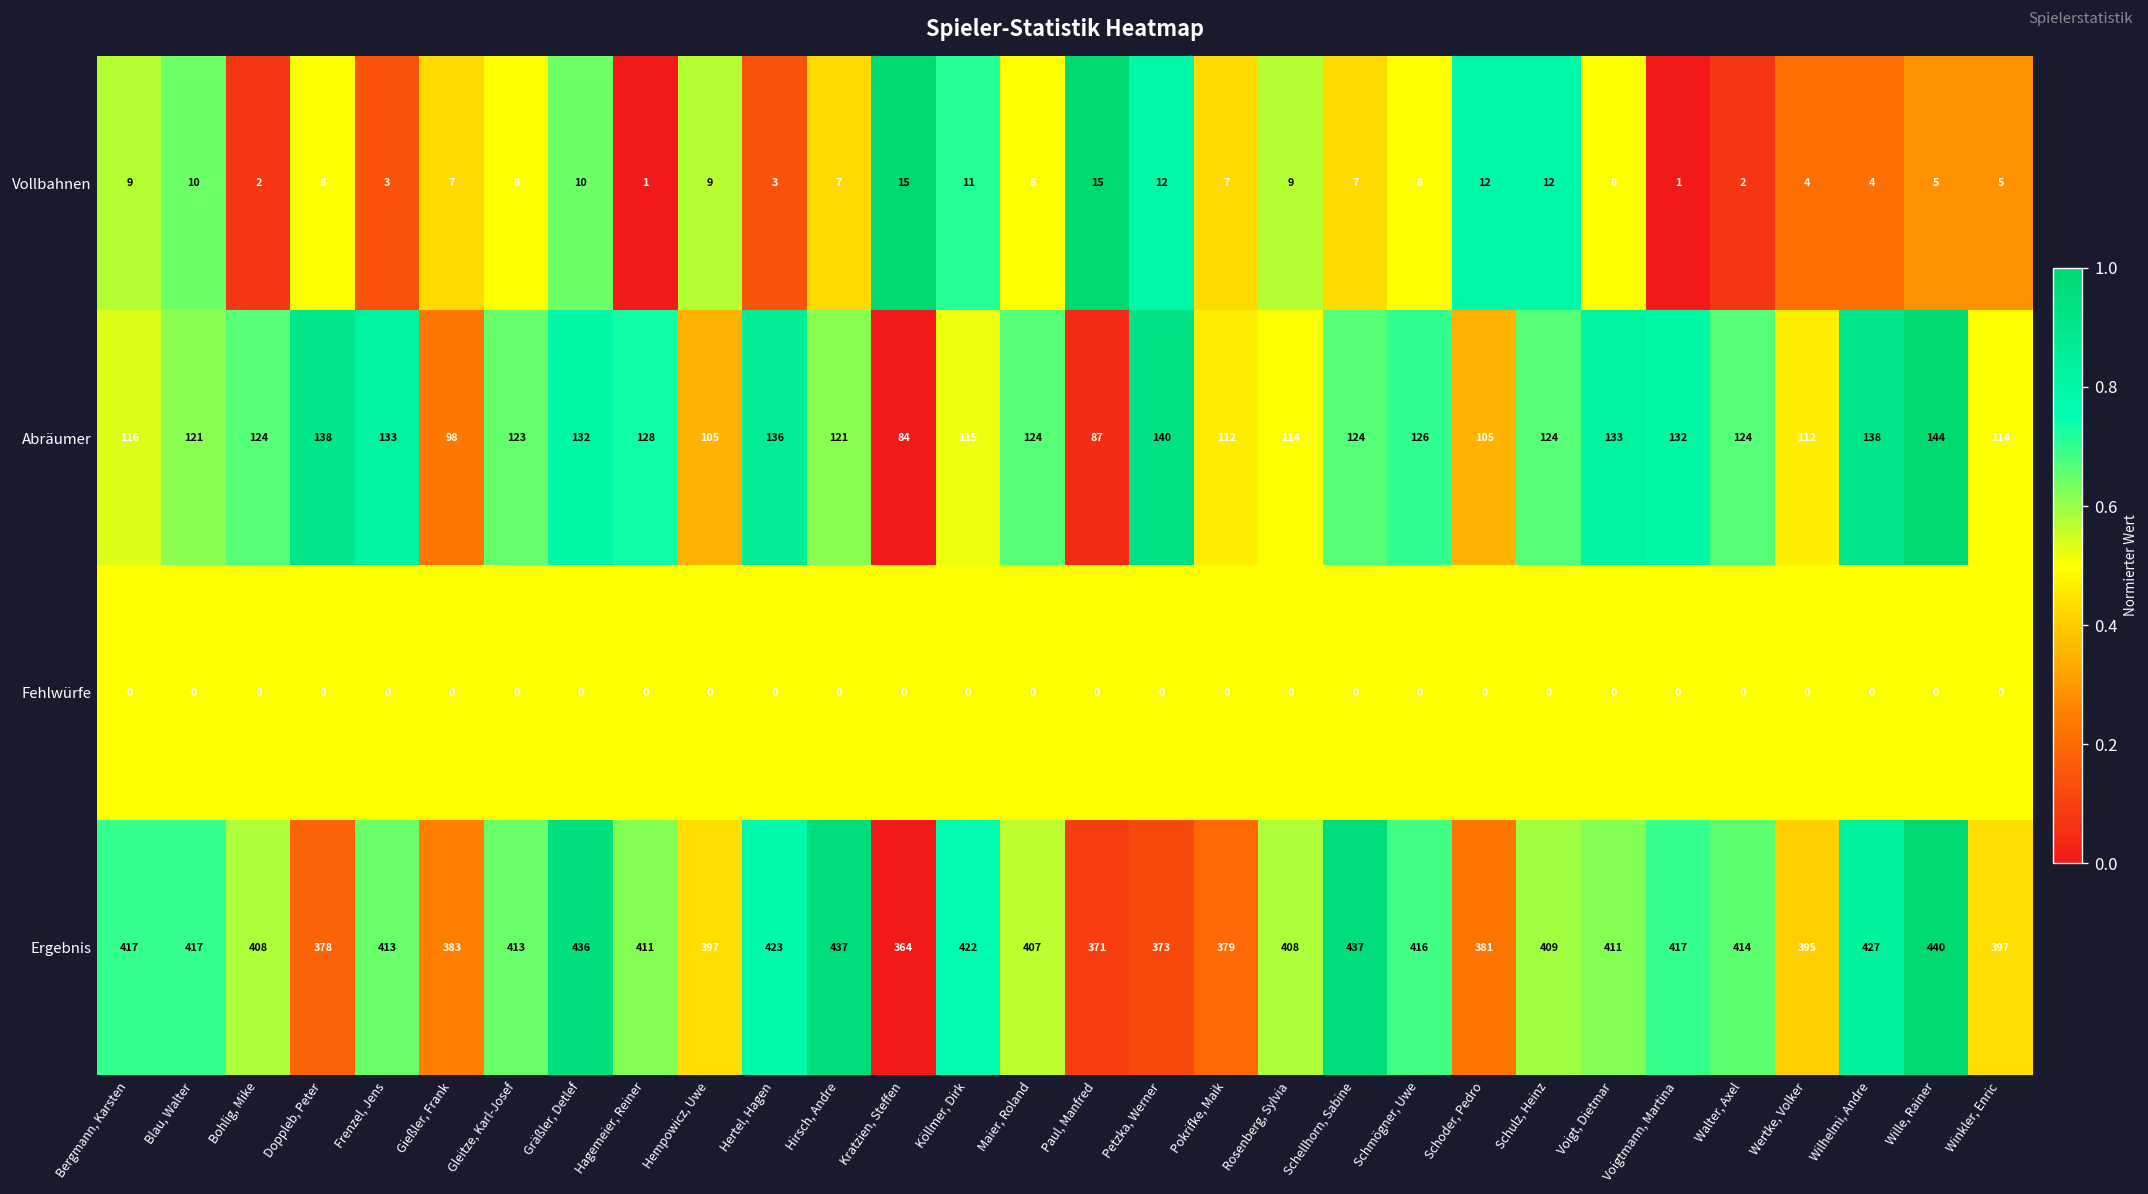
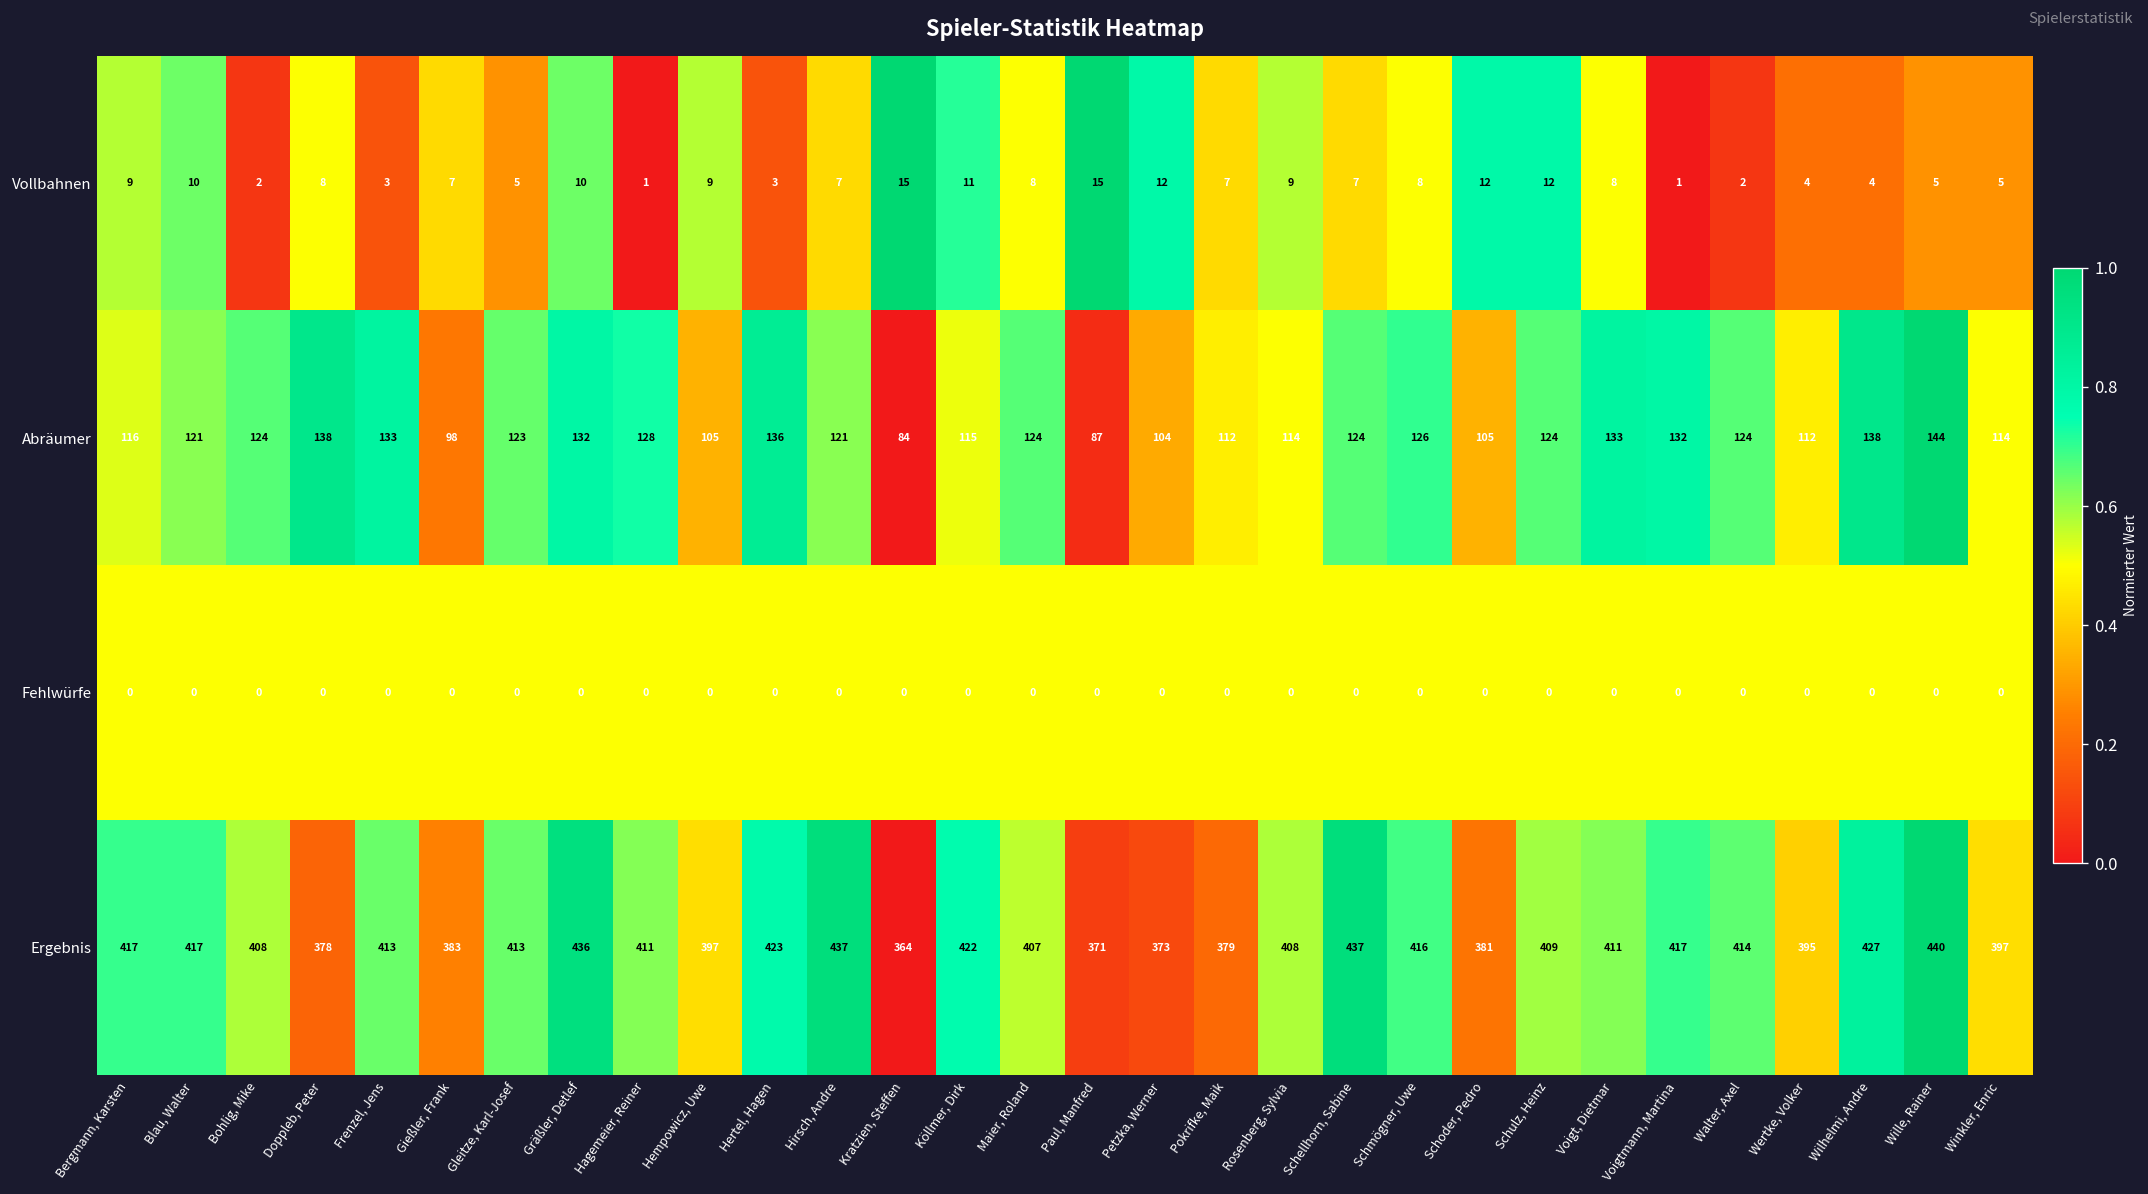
  {
    "Vollbahnen": {
      "Bergmann, Karsten": 9,
      "Blau, Walter": 10,
      "Bohlig, Mike": 2,
      "Doppleb, Peter": 8,
      "Frenzel, Jens": 3,
      "Gießler, Frank": 7,
-     "Gleitze, Karl-Josef": 8,
+     "Gleitze, Karl-Josef": 5,
      "Gräßler, Detlef": 10,
      "Hagemeier, Reiner": 1,
      "Hempowicz, Uwe": 9,
      "Hertel, Hagen": 3,
      "Hirsch, Andre": 7,
      "Kratzien, Steffen": 15,
      "Köllmer, Dirk": 11,
      "Maier, Roland": 8,
      "Paul, Manfred": 15,
      "Petzka, Werner": 12,
      "Pokrifke, Maik": 7,
      "Rosenberg, Sylvia": 9,
      "Schellhorn, Sabine": 7,
      "Schmögner, Uwe": 8,
      "Schoder, Pedro": 12,
      "Schulz, Heinz": 12,
      "Voigt, Dietmar": 8,
      "Voigtmann, Martina": 1,
      "Walter, Axel": 2,
      "Wertke, Volker": 4,
      "Wilhelmi, Andre": 4,
      "Wille, Rainer": 5,
      "Winkler, Enric": 5
    },
    "Abräumer": {
      "Bergmann, Karsten": 116,
      "Blau, Walter": 121,
      "Bohlig, Mike": 124,
      "Doppleb, Peter": 138,
      "Frenzel, Jens": 133,
      "Gießler, Frank": 98,
      "Gleitze, Karl-Josef": 123,
      "Gräßler, Detlef": 132,
      "Hagemeier, Reiner": 128,
      "Hempowicz, Uwe": 105,
      "Hertel, Hagen": 136,
      "Hirsch, Andre": 121,
      "Kratzien, Steffen": 84,
      "Köllmer, Dirk": 115,
      "Maier, Roland": 124,
      "Paul, Manfred": 87,
-     "Petzka, Werner": 140,
+     "Petzka, Werner": 104,
      "Pokrifke, Maik": 112,
      "Rosenberg, Sylvia": 114,
      "Schellhorn, Sabine": 124,
      "Schmögner, Uwe": 126,
      "Schoder, Pedro": 105,
      "Schulz, Heinz": 124,
      "Voigt, Dietmar": 133,
      "Voigtmann, Martina": 132,
      "Walter, Axel": 124,
      "Wertke, Volker": 112,
      "Wilhelmi, Andre": 138,
      "Wille, Rainer": 144,
      "Winkler, Enric": 114
    },
    "Fehlwürfe": {
      "Bergmann, Karsten": 0,
      "Blau, Walter": 0,
      "Bohlig, Mike": 0,
      "Doppleb, Peter": 0,
      "Frenzel, Jens": 0,
      "Gießler, Frank": 0,
      "Gleitze, Karl-Josef": 0,
      "Gräßler, Detlef": 0,
      "Hagemeier, Reiner": 0,
      "Hempowicz, Uwe": 0,
      "Hertel, Hagen": 0,
      "Hirsch, Andre": 0,
      "Kratzien, Steffen": 0,
      "Köllmer, Dirk": 0,
      "Maier, Roland": 0,
      "Paul, Manfred": 0,
      "Petzka, Werner": 0,
      "Pokrifke, Maik": 0,
      "Rosenberg, Sylvia": 0,
      "Schellhorn, Sabine": 0,
      "Schmögner, Uwe": 0,
      "Schoder, Pedro": 0,
      "Schulz, Heinz": 0,
      "Voigt, Dietmar": 0,
      "Voigtmann, Martina": 0,
      "Walter, Axel": 0,
      "Wertke, Volker": 0,
      "Wilhelmi, Andre": 0,
      "Wille, Rainer": 0,
      "Winkler, Enric": 0
    },
    "Ergebnis": {
      "Bergmann, Karsten": 417,
      "Blau, Walter": 417,
      "Bohlig, Mike": 408,
      "Doppleb, Peter": 378,
      "Frenzel, Jens": 413,
      "Gießler, Frank": 383,
      "Gleitze, Karl-Josef": 413,
      "Gräßler, Detlef": 436,
      "Hagemeier, Reiner": 411,
      "Hempowicz, Uwe": 397,
      "Hertel, Hagen": 423,
      "Hirsch, Andre": 437,
      "Kratzien, Steffen": 364,
      "Köllmer, Dirk": 422,
      "Maier, Roland": 407,
      "Paul, Manfred": 371,
      "Petzka, Werner": 373,
      "Pokrifke, Maik": 379,
      "Rosenberg, Sylvia": 408,
      "Schellhorn, Sabine": 437,
      "Schmögner, Uwe": 416,
      "Schoder, Pedro": 381,
      "Schulz, Heinz": 409,
      "Voigt, Dietmar": 411,
      "Voigtmann, Martina": 417,
      "Walter, Axel": 414,
      "Wertke, Volker": 395,
      "Wilhelmi, Andre": 427,
      "Wille, Rainer": 440,
      "Winkler, Enric": 397
    }
  }
